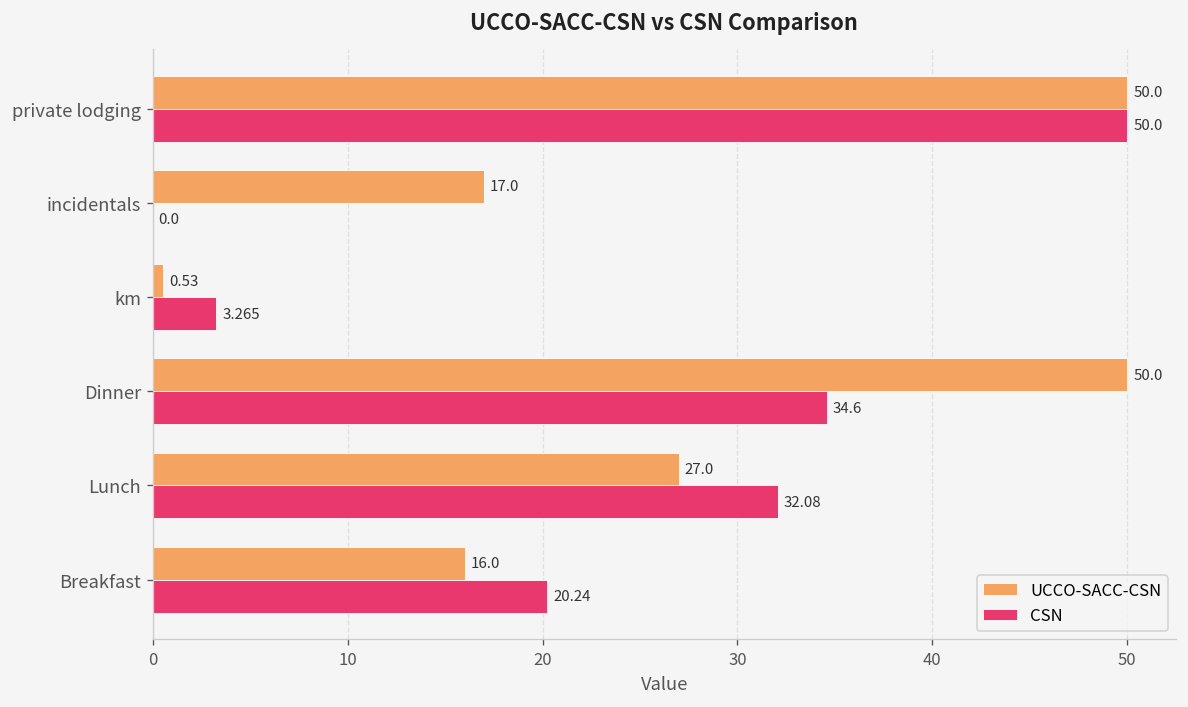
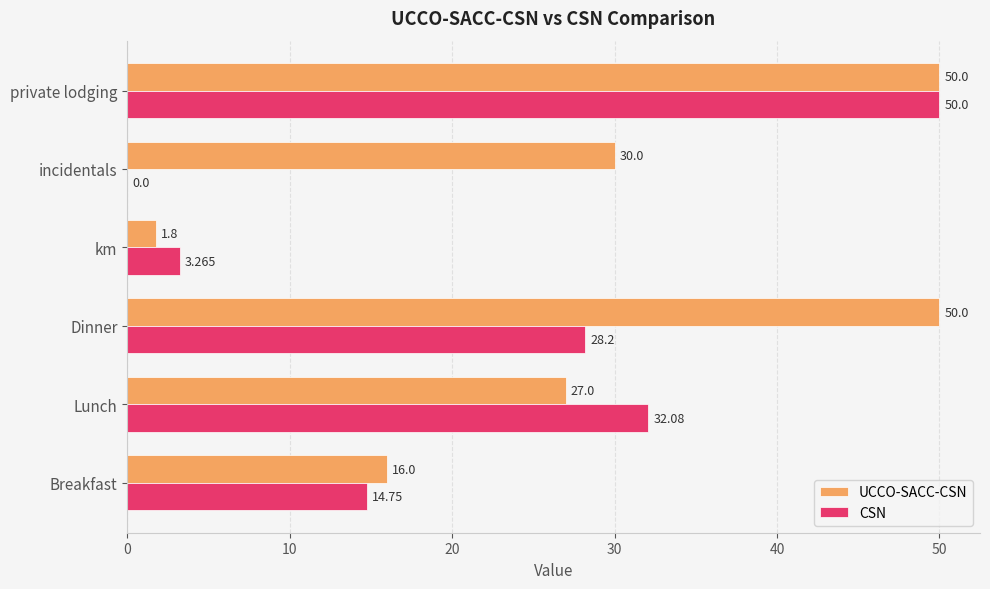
  {
    "UCCO-SACC-CSN": {
      "private lodging": 50.0,
-     "incidentals": 17.0,
-     "km": 0.53,
+     "incidentals": 30.0,
+     "km": 1.8,
      "Dinner": 50.0,
      "Lunch": 27.0,
      "Breakfast": 16.0
    },
    "CSN": {
      "private lodging": 50.0,
      "incidentals": 0.0,
      "km": 3.265,
-     "Dinner": 34.6,
+     "Dinner": 28.2,
      "Lunch": 32.08,
-     "Breakfast": 20.24
+     "Breakfast": 14.75
    }
  }
